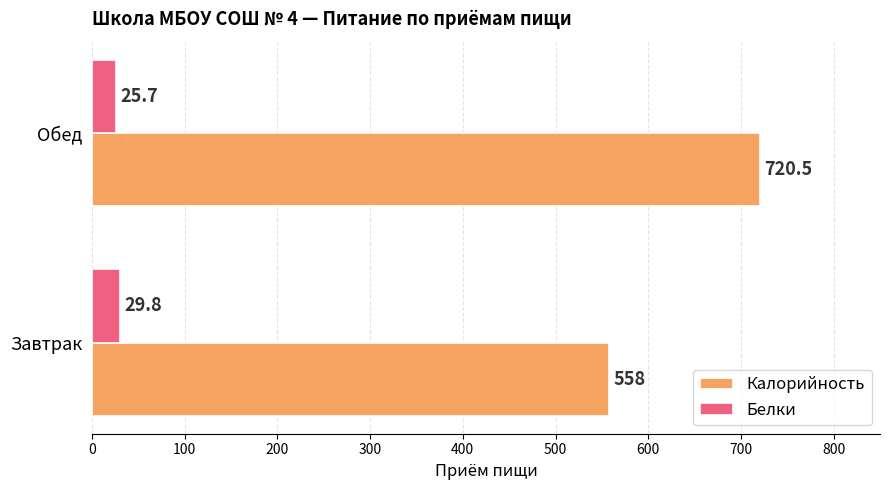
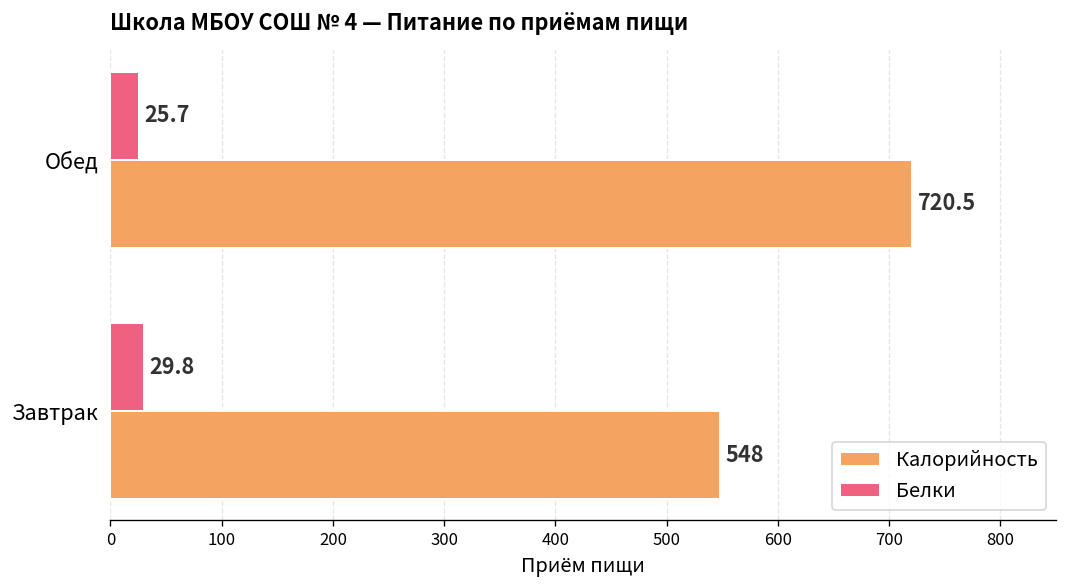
  {
    "Калорийность": {
      "Обед": 720.5,
-     "Завтрак": 558
+     "Завтрак": 548
    },
    "Белки": {
      "Обед": 25.7,
      "Завтрак": 29.8
    }
  }
